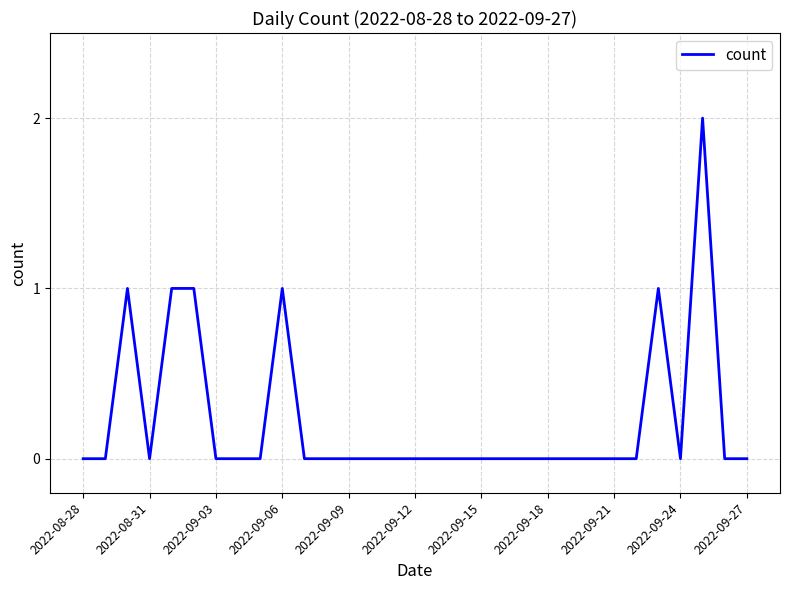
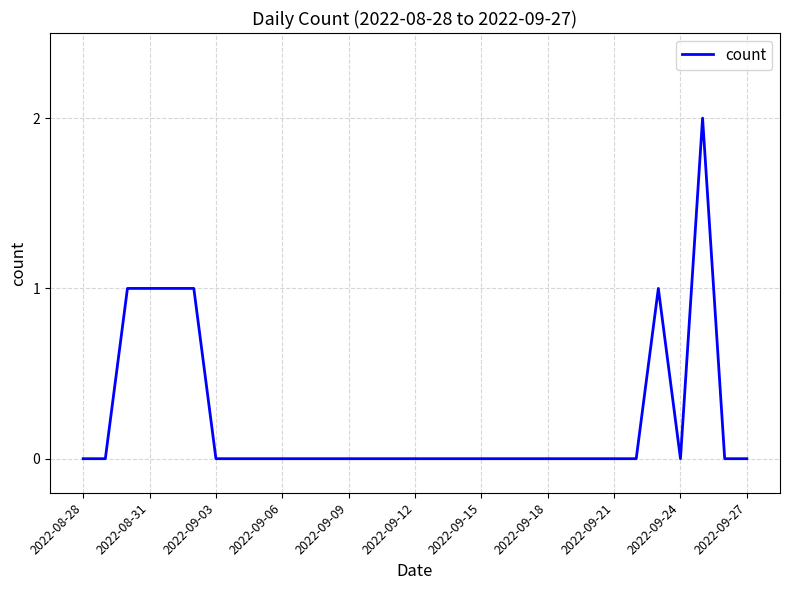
  {
    "2022-08-28": 0,
-   "2022-08-31": 0,
+   "2022-08-31": 1,
    "2022-09-03": 0,
-   "2022-09-06": 1,
+   "2022-09-06": 0,
    "2022-09-09": 0,
    "2022-09-12": 0,
    "2022-09-15": 0,
    "2022-09-18": 0,
    "2022-09-21": 0,
    "2022-09-24": 0,
    "2022-09-27": 0
  }
